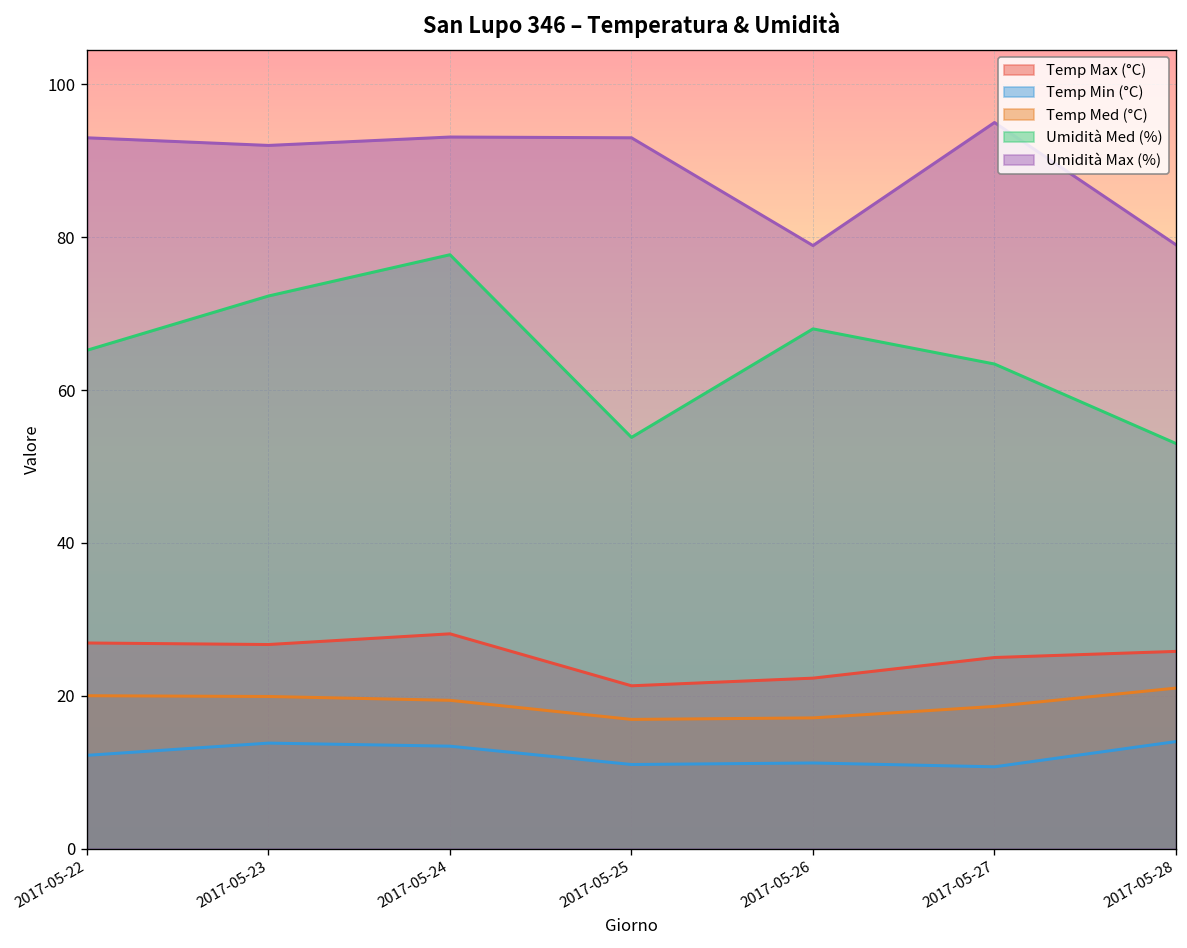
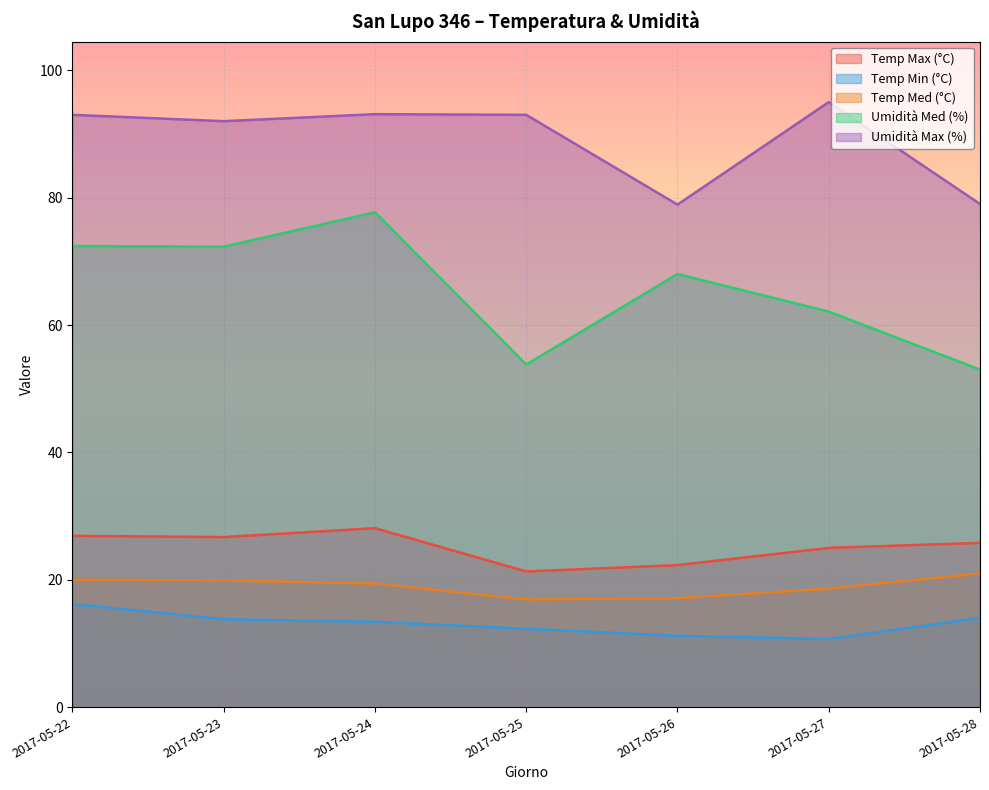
  {
    "Temp Min (°C)": {
-     "2017-05-22": 12,
+     "2017-05-22": 16,
      "2017-05-23": 14,
      "2017-05-24": 13,
-     "2017-05-25": 11,
+     "2017-05-25": 12,
      "2017-05-26": 11,
      "2017-05-27": 11,
      "2017-05-28": 14
    },
    "Umidità Med (%)": {
-     "2017-05-22": 65,
+     "2017-05-22": 72,
      "2017-05-23": 72,
      "2017-05-24": 78,
      "2017-05-25": 54,
      "2017-05-26": 68,
-     "2017-05-27": 63,
+     "2017-05-27": 62,
      "2017-05-28": 53
    },
    "Umidità Max (%)": {
      "2017-05-22": 93,
      "2017-05-23": 92,
      "2017-05-24": 93,
      "2017-05-25": 93,
      "2017-05-26": 79,
      "2017-05-27": 95,
      "2017-05-28": 79
    }
  }
